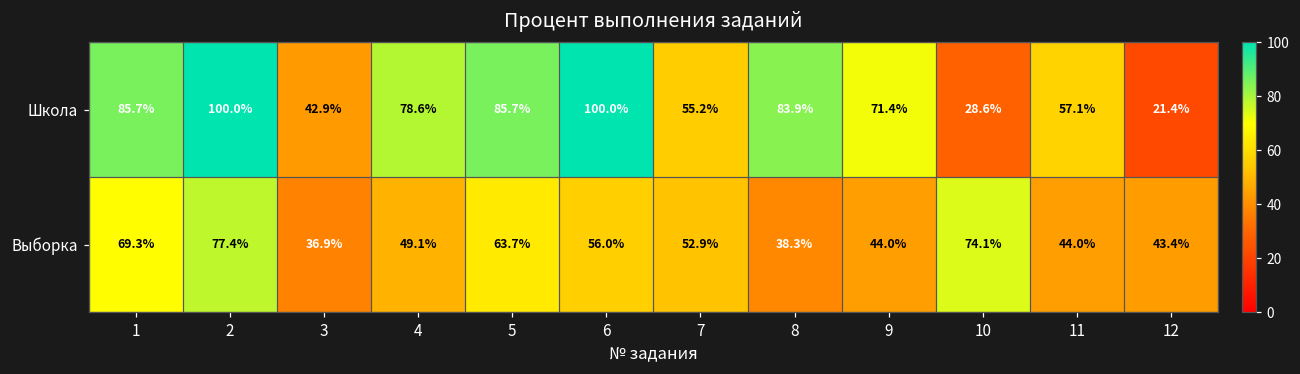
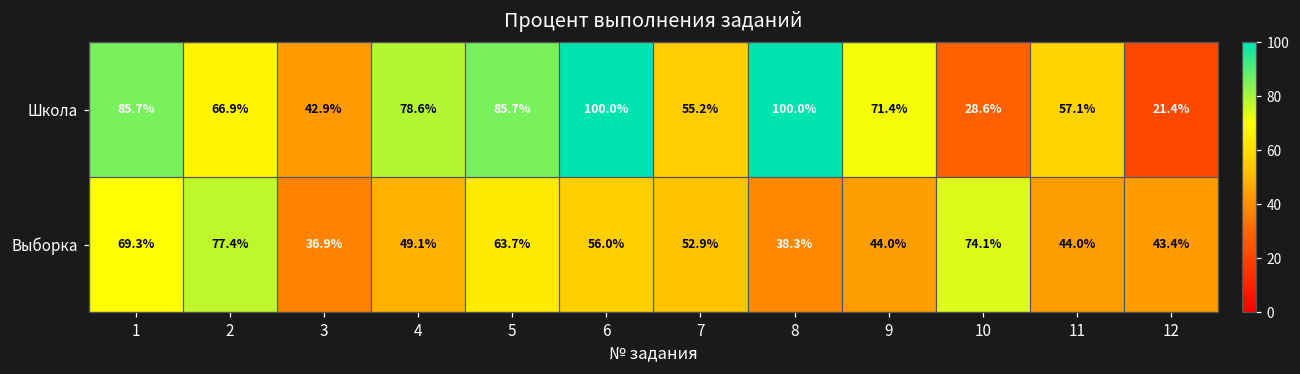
  {
    "Школа": {
      "1": "85.7%",
-     "2": "100.0%",
+     "2": "66.9%",
      "3": "42.9%",
      "4": "78.6%",
      "5": "85.7%",
      "6": "100.0%",
      "7": "55.2%",
-     "8": "83.9%",
+     "8": "100.0%",
      "9": "71.4%",
      "10": "28.6%",
      "11": "57.1%",
      "12": "21.4%"
    },
    "Выборка": {
      "1": "69.3%",
      "2": "77.4%",
      "3": "36.9%",
      "4": "49.1%",
      "5": "63.7%",
      "6": "56.0%",
      "7": "52.9%",
      "8": "38.3%",
      "9": "44.0%",
      "10": "74.1%",
      "11": "44.0%",
      "12": "43.4%"
    }
  }
